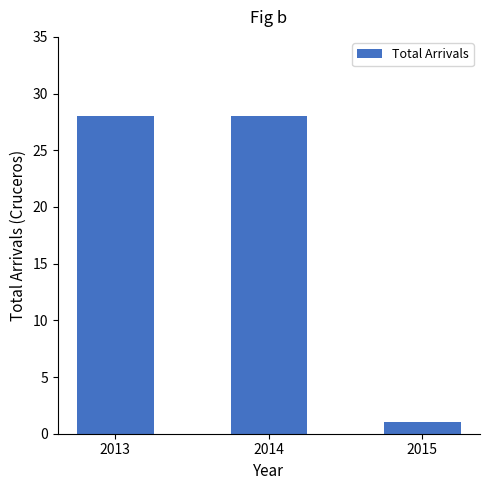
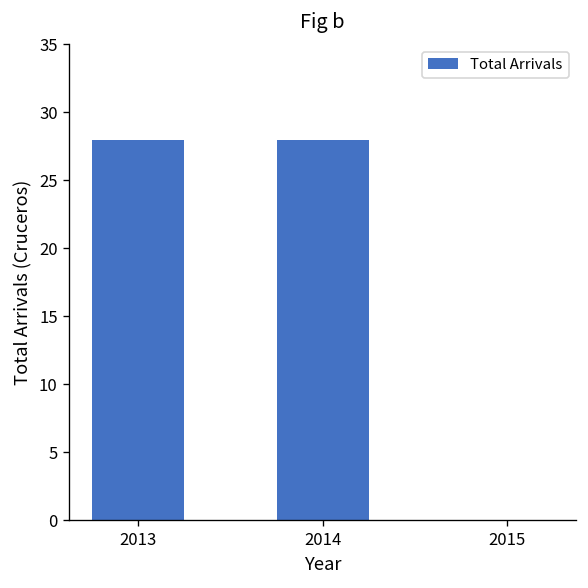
  {
    "2013": 28,
    "2014": 28,
-   "2015": 1
+   "2015": 0
  }
